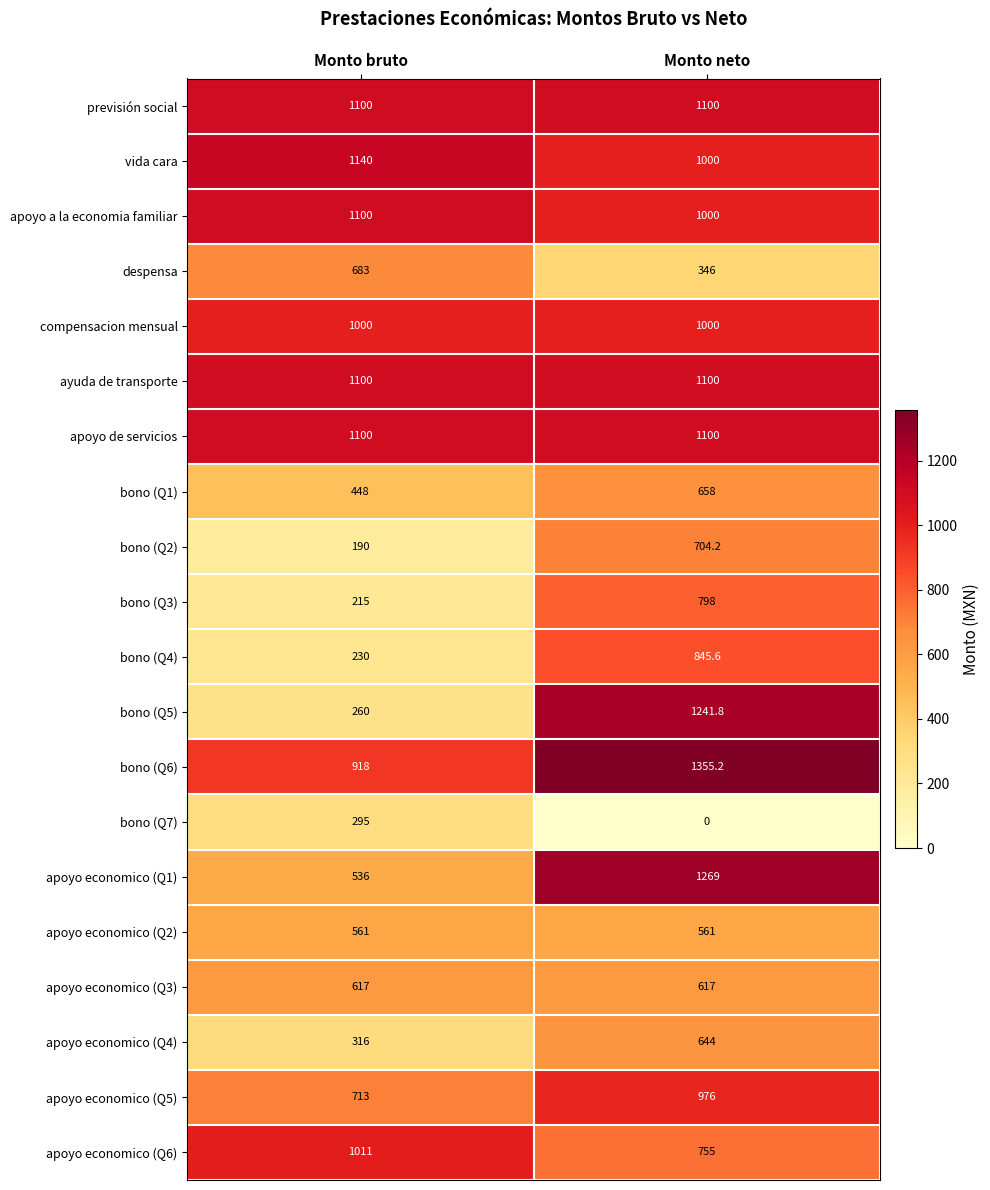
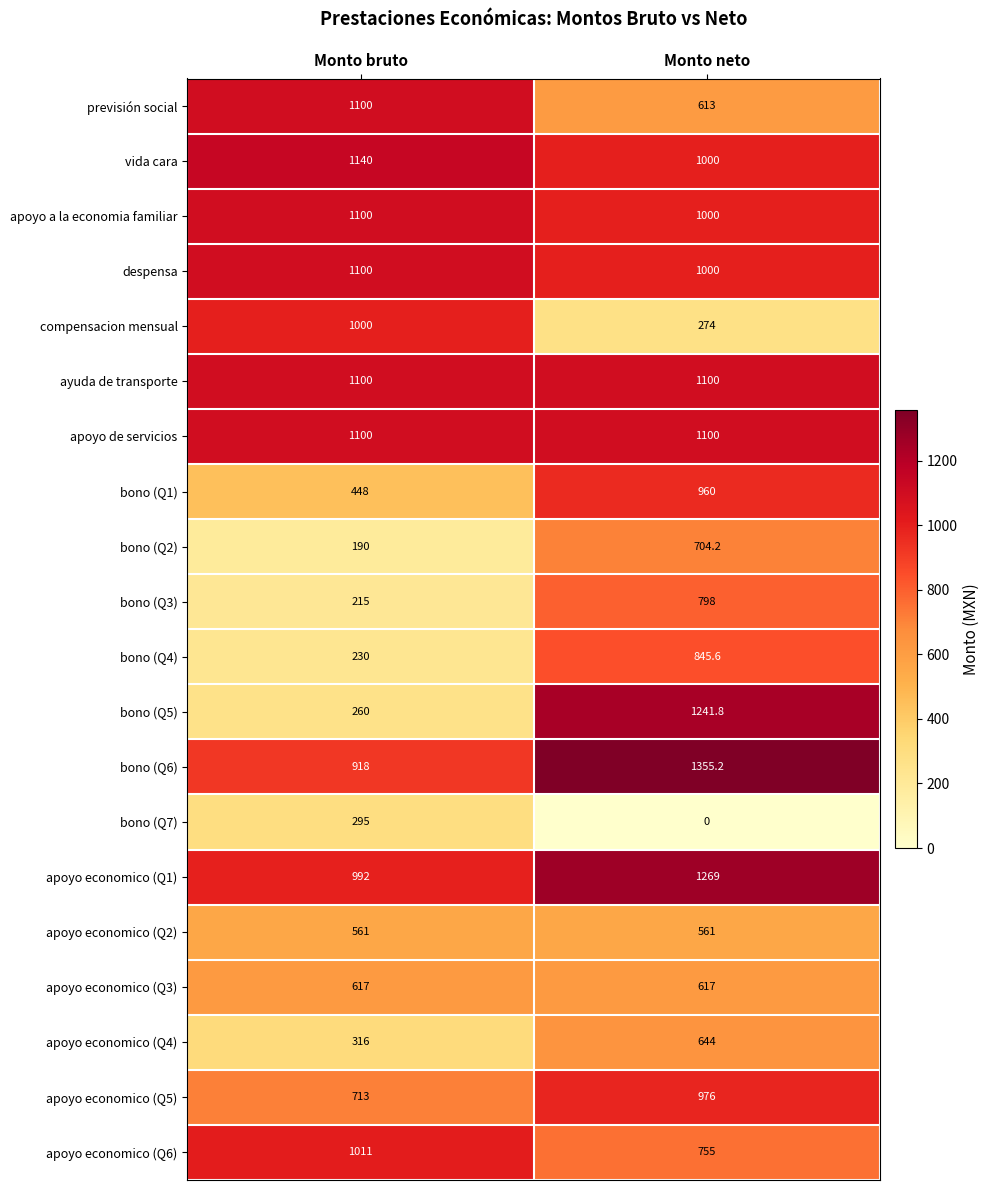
  {
    "previsión social": {
      "Monto bruto": 1100,
-     "Monto neto": 1100
+     "Monto neto": 613
    },
    "vida cara": {
      "Monto bruto": 1140,
      "Monto neto": 1000
    },
    "apoyo a la economia familiar": {
      "Monto bruto": 1100,
      "Monto neto": 1000
    },
    "despensa": {
-     "Monto bruto": 683,
-     "Monto neto": 346
+     "Monto bruto": 1100,
+     "Monto neto": 1000
    },
    "compensacion mensual": {
      "Monto bruto": 1000,
-     "Monto neto": 1000
+     "Monto neto": 274
    },
    "ayuda de transporte": {
      "Monto bruto": 1100,
      "Monto neto": 1100
    },
    "apoyo de servicios": {
      "Monto bruto": 1100,
      "Monto neto": 1100
    },
    "bono (Q1)": {
      "Monto bruto": 448,
-     "Monto neto": 658
+     "Monto neto": 960
    },
    "bono (Q2)": {
      "Monto bruto": 190,
      "Monto neto": 704.2
    },
    "bono (Q3)": {
      "Monto bruto": 215,
      "Monto neto": 798
    },
    "bono (Q4)": {
      "Monto bruto": 230,
      "Monto neto": 845.6
    },
    "bono (Q5)": {
      "Monto bruto": 260,
      "Monto neto": 1241.8
    },
    "bono (Q6)": {
      "Monto bruto": 918,
      "Monto neto": 1355.2
    },
    "bono (Q7)": {
      "Monto bruto": 295,
      "Monto neto": 0
    },
    "apoyo economico (Q1)": {
-     "Monto bruto": 536,
+     "Monto bruto": 992,
      "Monto neto": 1269
    },
    "apoyo economico (Q2)": {
      "Monto bruto": 561,
      "Monto neto": 561
    },
    "apoyo economico (Q3)": {
      "Monto bruto": 617,
      "Monto neto": 617
    },
    "apoyo economico (Q4)": {
      "Monto bruto": 316,
      "Monto neto": 644
    },
    "apoyo economico (Q5)": {
      "Monto bruto": 713,
      "Monto neto": 976
    },
    "apoyo economico (Q6)": {
      "Monto bruto": 1011,
      "Monto neto": 755
    }
  }
